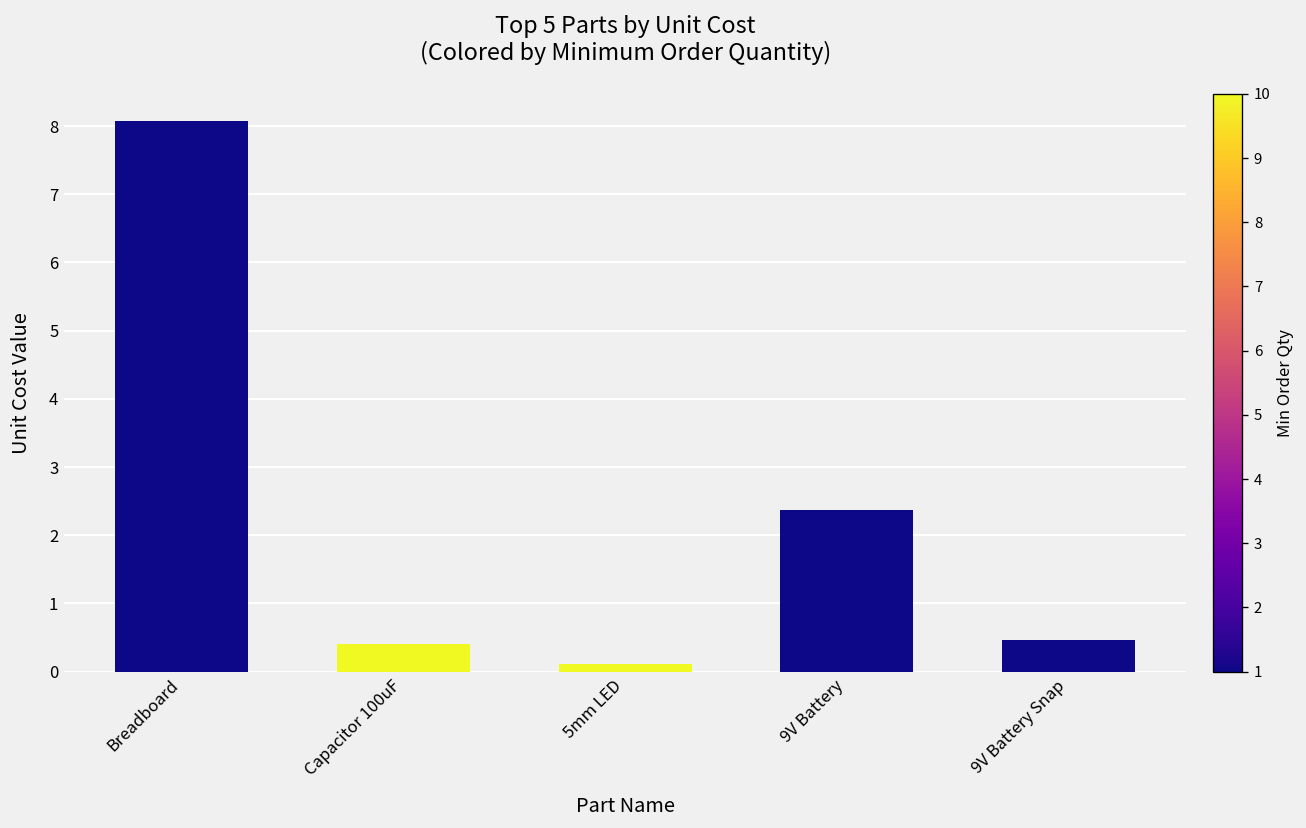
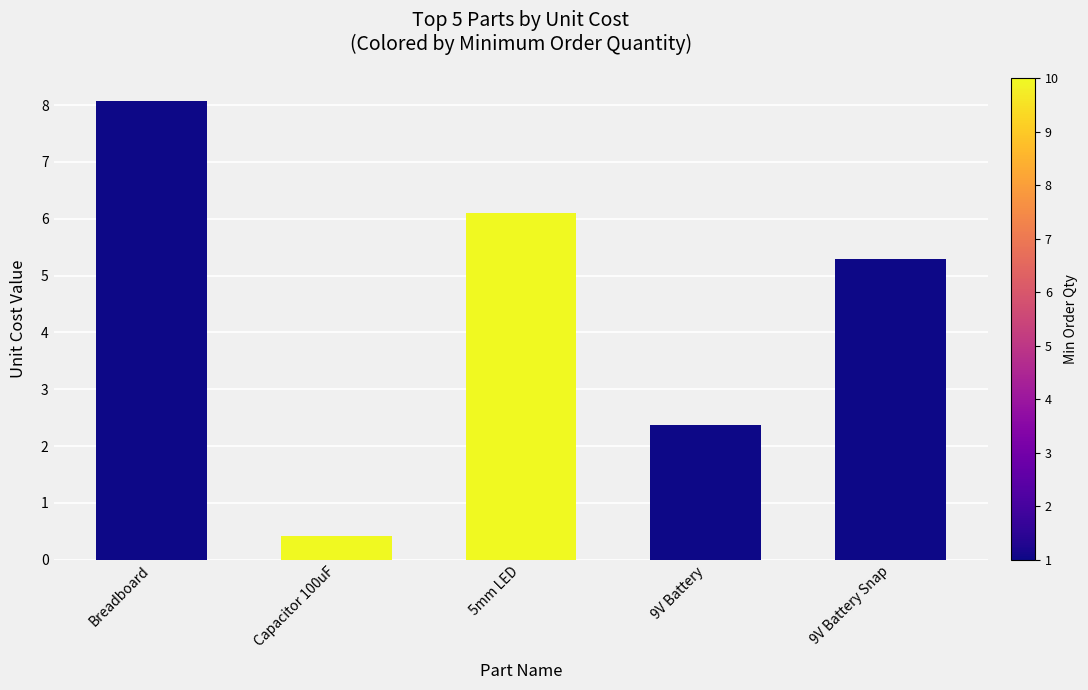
  {
    "Breadboard": 8.1,
    "Capacitor 100uF": 0.4,
-   "5mm LED": 0.1,
+   "5mm LED": 6.1,
    "9V Battery": 2.4,
-   "9V Battery Snap": 0.5
+   "9V Battery Snap": 5.3
  }
